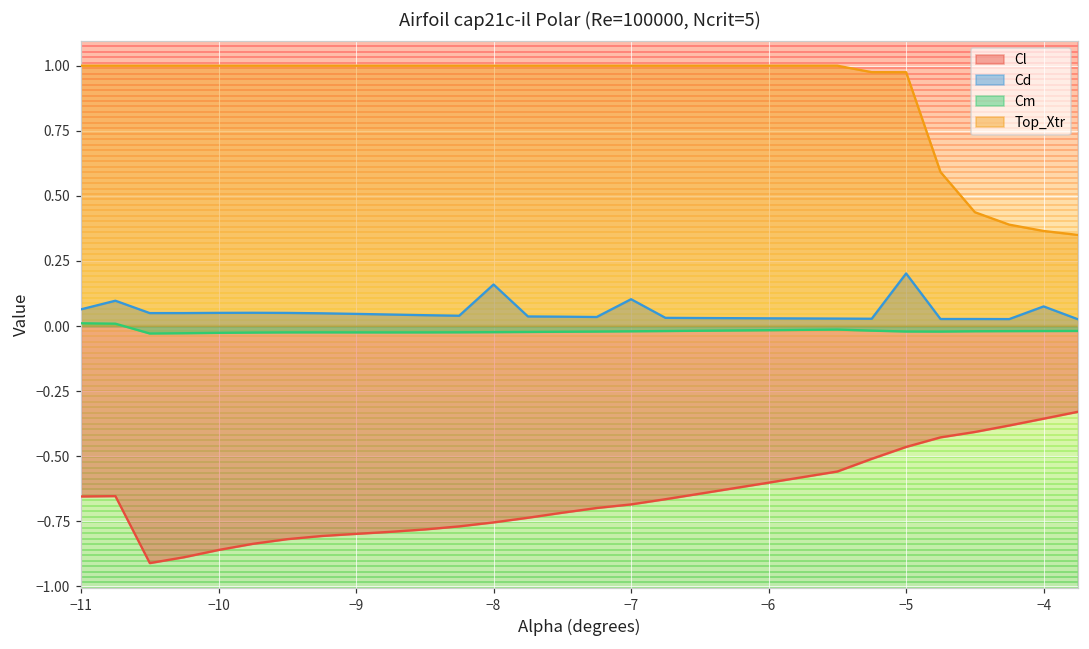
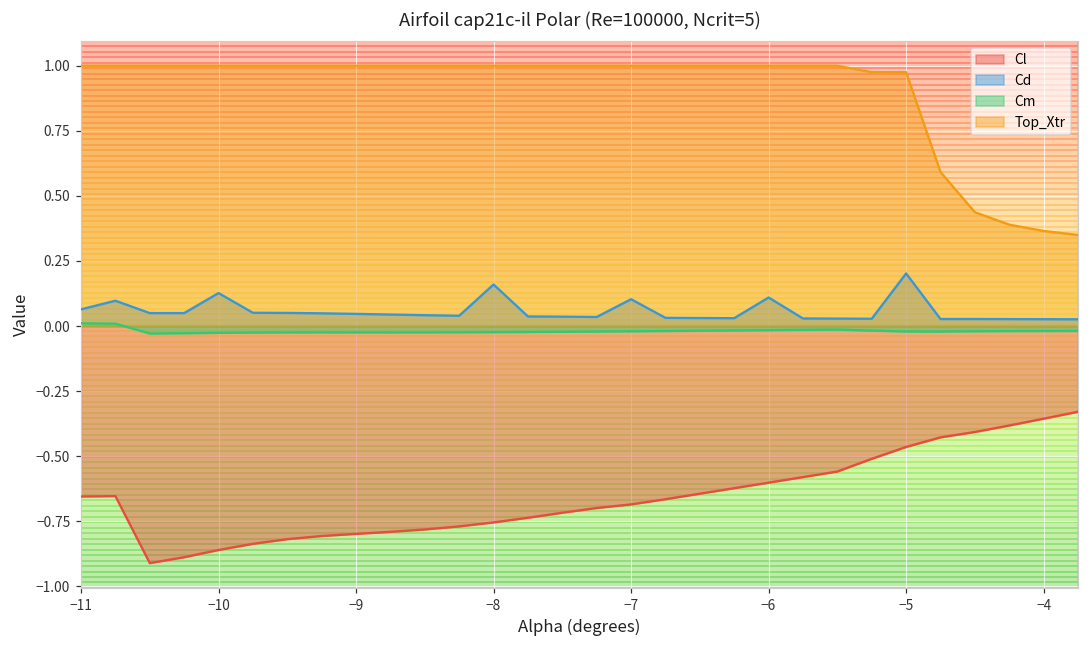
  {
    "Cd": {
      "−11": 0.06,
-     "−10": 0.05,
+     "−10": 0.13,
      "−9": 0.05,
      "−8": 0.16,
      "−7": 0.10,
-     "−6": 0.03,
+     "−6": 0.11,
      "−5": 0.20,
-     "−4": 0.08
+     "−4": 0.03
    },
    "Top_Xtr": {
      "−11": 1.00,
      "−10": 1.00,
      "−9": 1.00,
      "−8": 1.00,
      "−7": 1.00,
      "−6": 1.00,
      "−5": 0.98,
      "−4": 0.37
    }
  }
